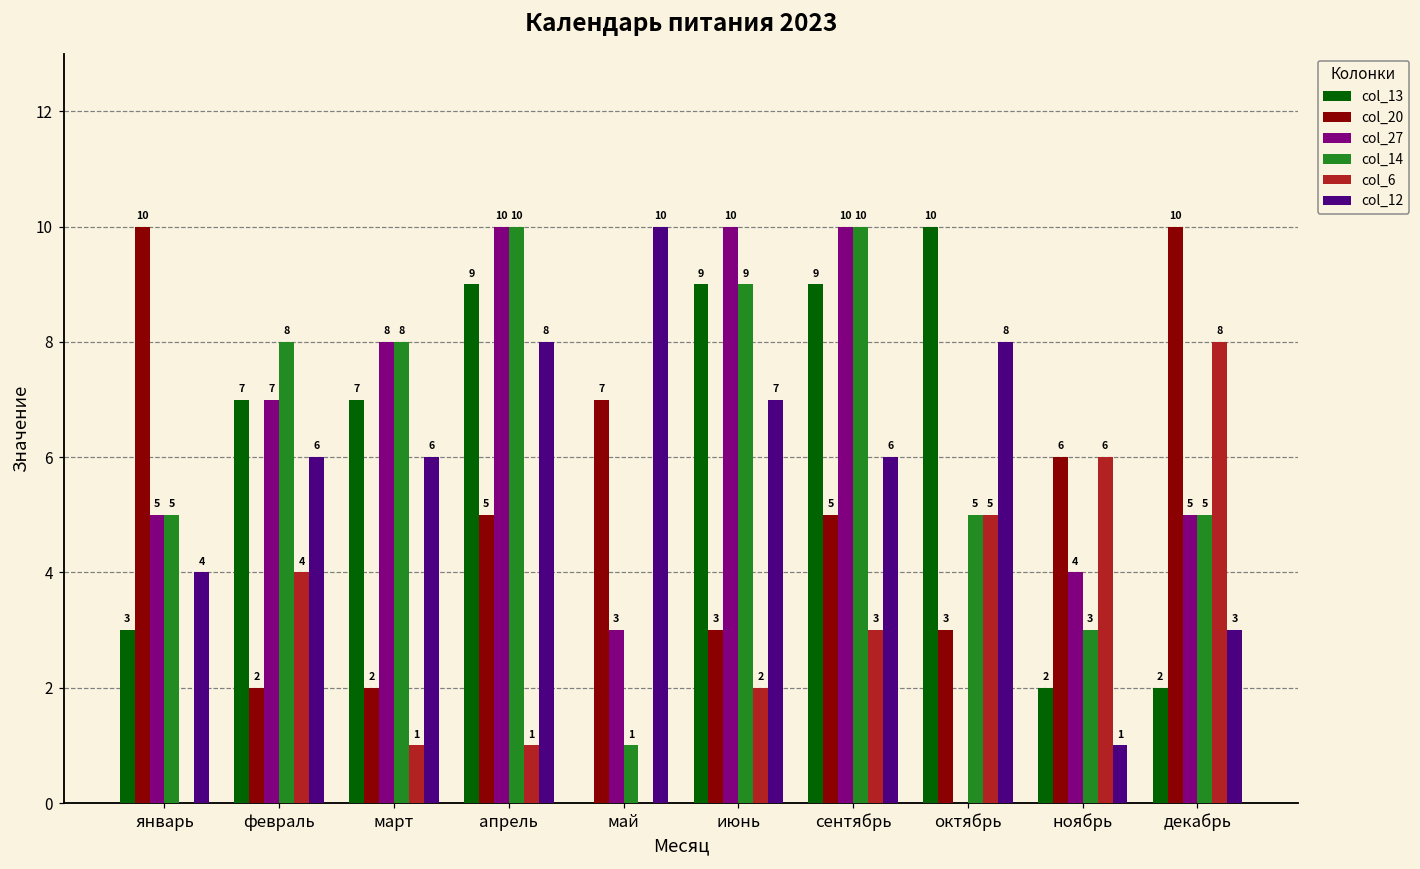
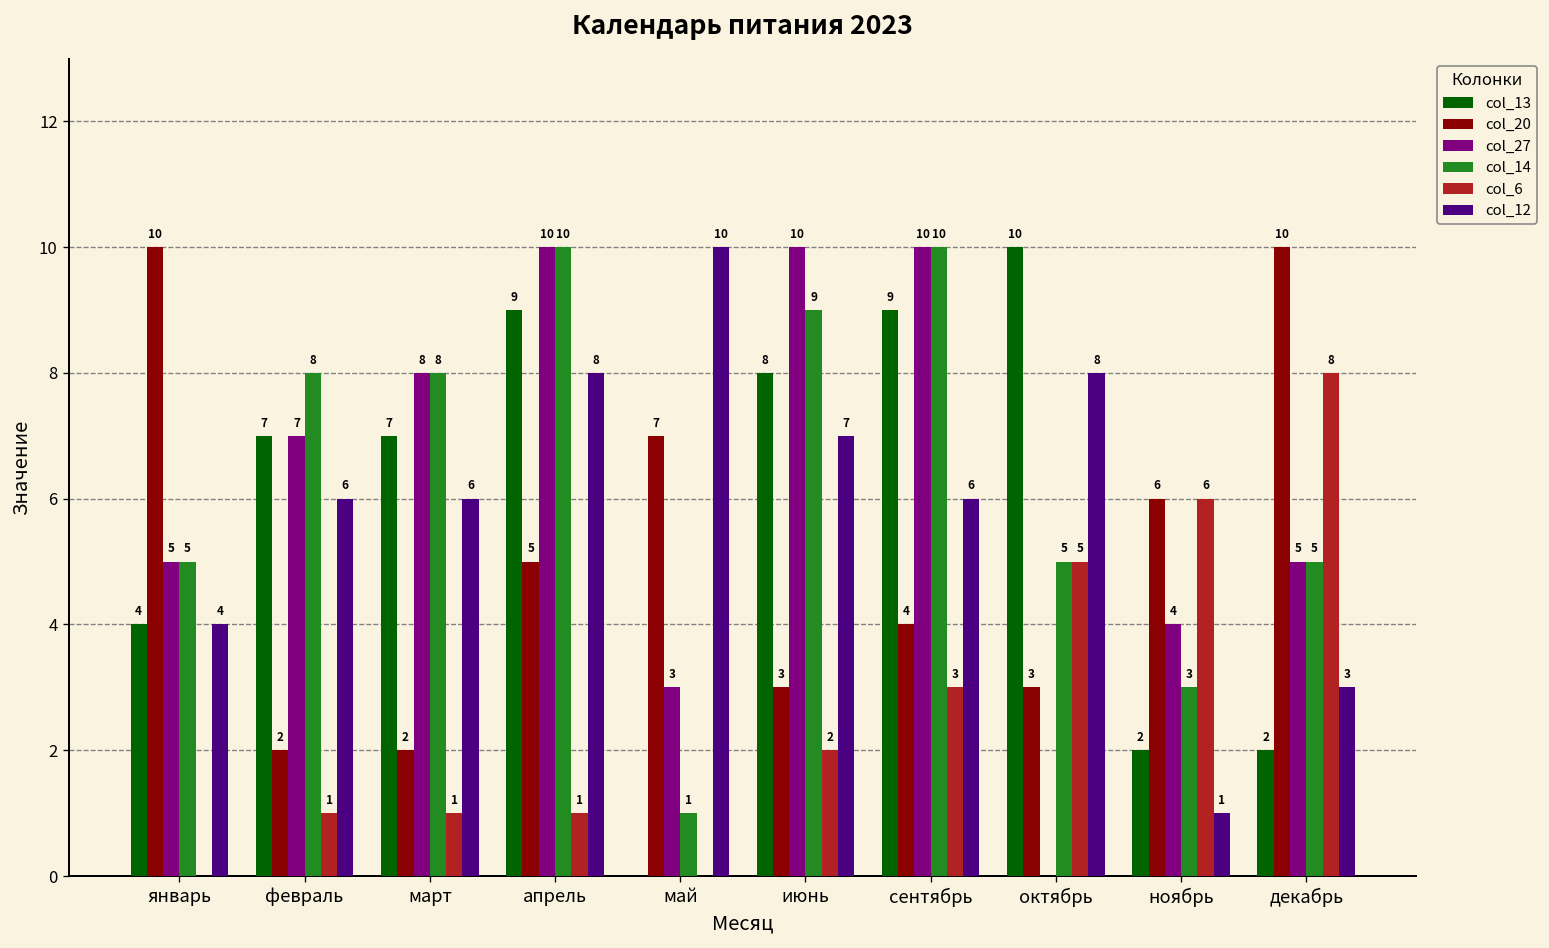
  {
    "col_13": {
-     "январь": 3,
+     "январь": 4,
      "февраль": 7,
      "март": 7,
      "апрель": 9,
-     "июнь": 9,
+     "июнь": 8,
      "сентябрь": 9,
      "октябрь": 10,
      "ноябрь": 2,
      "декабрь": 2
    },
    "col_20": {
      "январь": 10,
      "февраль": 2,
      "март": 2,
      "апрель": 5,
      "май": 7,
      "июнь": 3,
-     "сентябрь": 5,
+     "сентябрь": 4,
      "октябрь": 3,
      "ноябрь": 6,
      "декабрь": 10
    },
    "col_14": {
      "январь": 5,
      "февраль": 8,
      "март": 8,
      "апрель": 10,
      "май": 1,
      "июнь": 9,
      "сентябрь": 10,
      "октябрь": 5,
      "ноябрь": 3,
      "декабрь": 5
    },
    "col_6": {
-     "февраль": 4,
+     "февраль": 1,
      "март": 1,
      "апрель": 1,
      "июнь": 2,
      "сентябрь": 3,
      "октябрь": 5,
      "ноябрь": 6,
      "декабрь": 8
    }
  }
